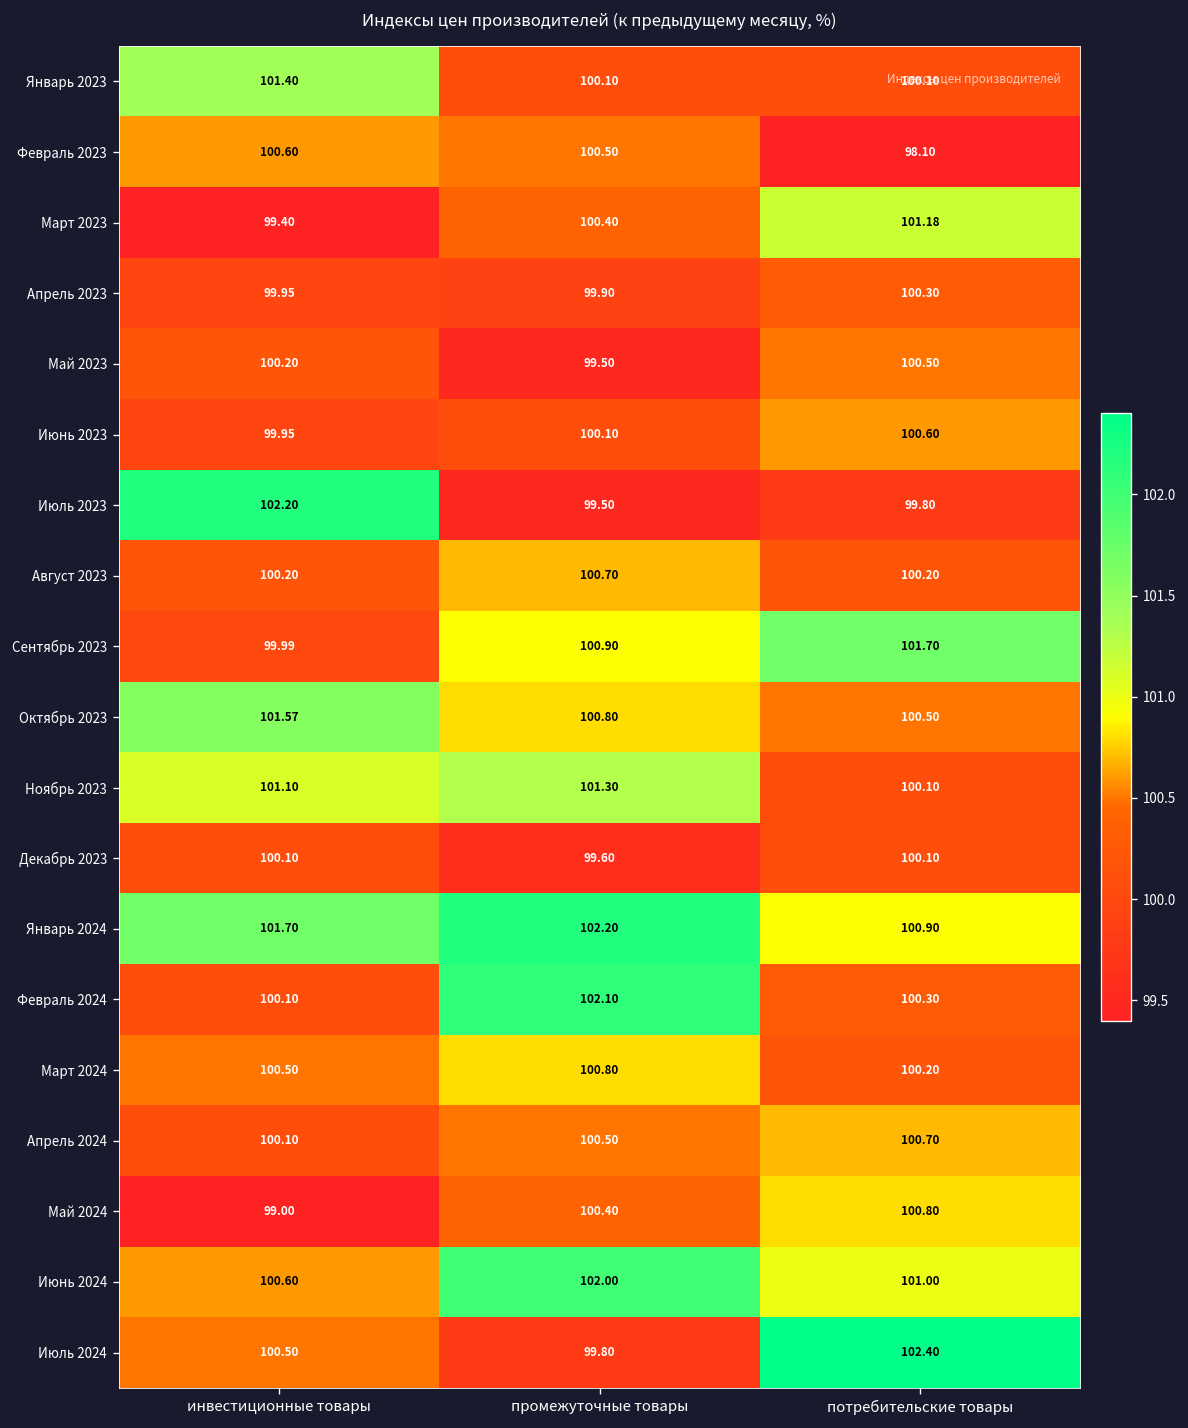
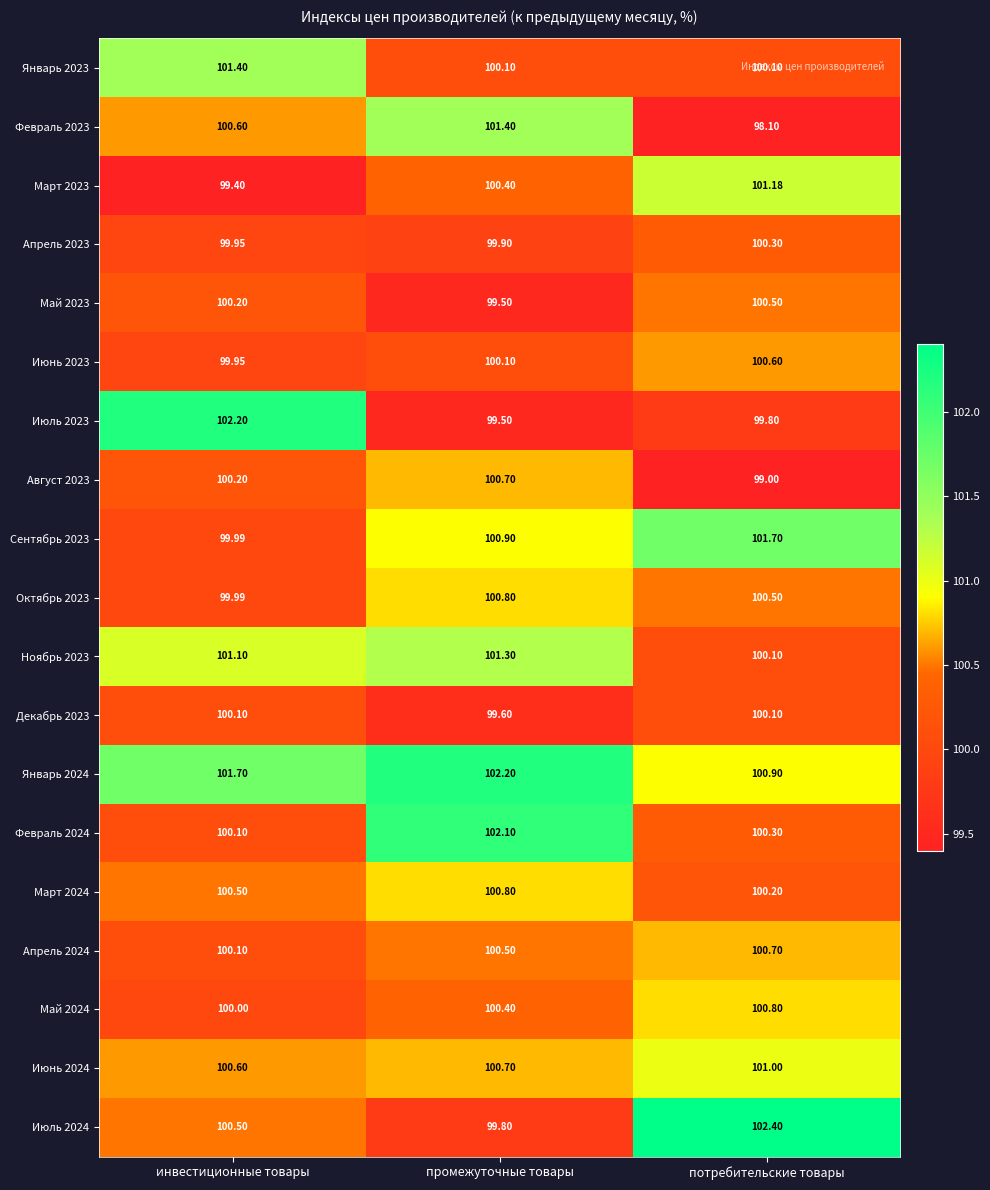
  {
    "Январь 2023": {
      "инвестиционные товары": 101.40,
      "промежуточные товары": 100.10
    },
    "Февраль 2023": {
      "инвестиционные товары": 100.60,
-     "промежуточные товары": 100.50,
+     "промежуточные товары": 101.40,
      "потребительские товары": 98.10
    },
    "Март 2023": {
      "инвестиционные товары": 99.40,
      "промежуточные товары": 100.40,
      "потребительские товары": 101.18
    },
    "Апрель 2023": {
      "инвестиционные товары": 99.95,
      "промежуточные товары": 99.90,
      "потребительские товары": 100.30
    },
    "Май 2023": {
      "инвестиционные товары": 100.20,
      "промежуточные товары": 99.50,
      "потребительские товары": 100.50
    },
    "Июнь 2023": {
      "инвестиционные товары": 99.95,
      "промежуточные товары": 100.10,
      "потребительские товары": 100.60
    },
    "Июль 2023": {
      "инвестиционные товары": 102.20,
      "промежуточные товары": 99.50,
      "потребительские товары": 99.80
    },
    "Август 2023": {
      "инвестиционные товары": 100.20,
      "промежуточные товары": 100.70,
-     "потребительские товары": 100.20
+     "потребительские товары": 99.00
    },
    "Сентябрь 2023": {
      "инвестиционные товары": 99.99,
      "промежуточные товары": 100.90,
      "потребительские товары": 101.70
    },
    "Октябрь 2023": {
-     "инвестиционные товары": 101.57,
+     "инвестиционные товары": 99.99,
      "промежуточные товары": 100.80,
      "потребительские товары": 100.50
    },
    "Ноябрь 2023": {
      "инвестиционные товары": 101.10,
      "промежуточные товары": 101.30,
      "потребительские товары": 100.10
    },
    "Декабрь 2023": {
      "инвестиционные товары": 100.10,
      "промежуточные товары": 99.60,
      "потребительские товары": 100.10
    },
    "Январь 2024": {
      "инвестиционные товары": 101.70,
      "промежуточные товары": 102.20,
      "потребительские товары": 100.90
    },
    "Февраль 2024": {
      "инвестиционные товары": 100.10,
      "промежуточные товары": 102.10,
      "потребительские товары": 100.30
    },
    "Март 2024": {
      "инвестиционные товары": 100.50,
      "промежуточные товары": 100.80,
      "потребительские товары": 100.20
    },
    "Апрель 2024": {
      "инвестиционные товары": 100.10,
      "промежуточные товары": 100.50,
      "потребительские товары": 100.70
    },
    "Май 2024": {
-     "инвестиционные товары": 99.00,
+     "инвестиционные товары": 100.00,
      "промежуточные товары": 100.40,
      "потребительские товары": 100.80
    },
    "Июнь 2024": {
      "инвестиционные товары": 100.60,
-     "промежуточные товары": 102.00,
+     "промежуточные товары": 100.70,
      "потребительские товары": 101.00
    },
    "Июль 2024": {
      "инвестиционные товары": 100.50,
      "промежуточные товары": 99.80,
      "потребительские товары": 102.40
    }
  }
